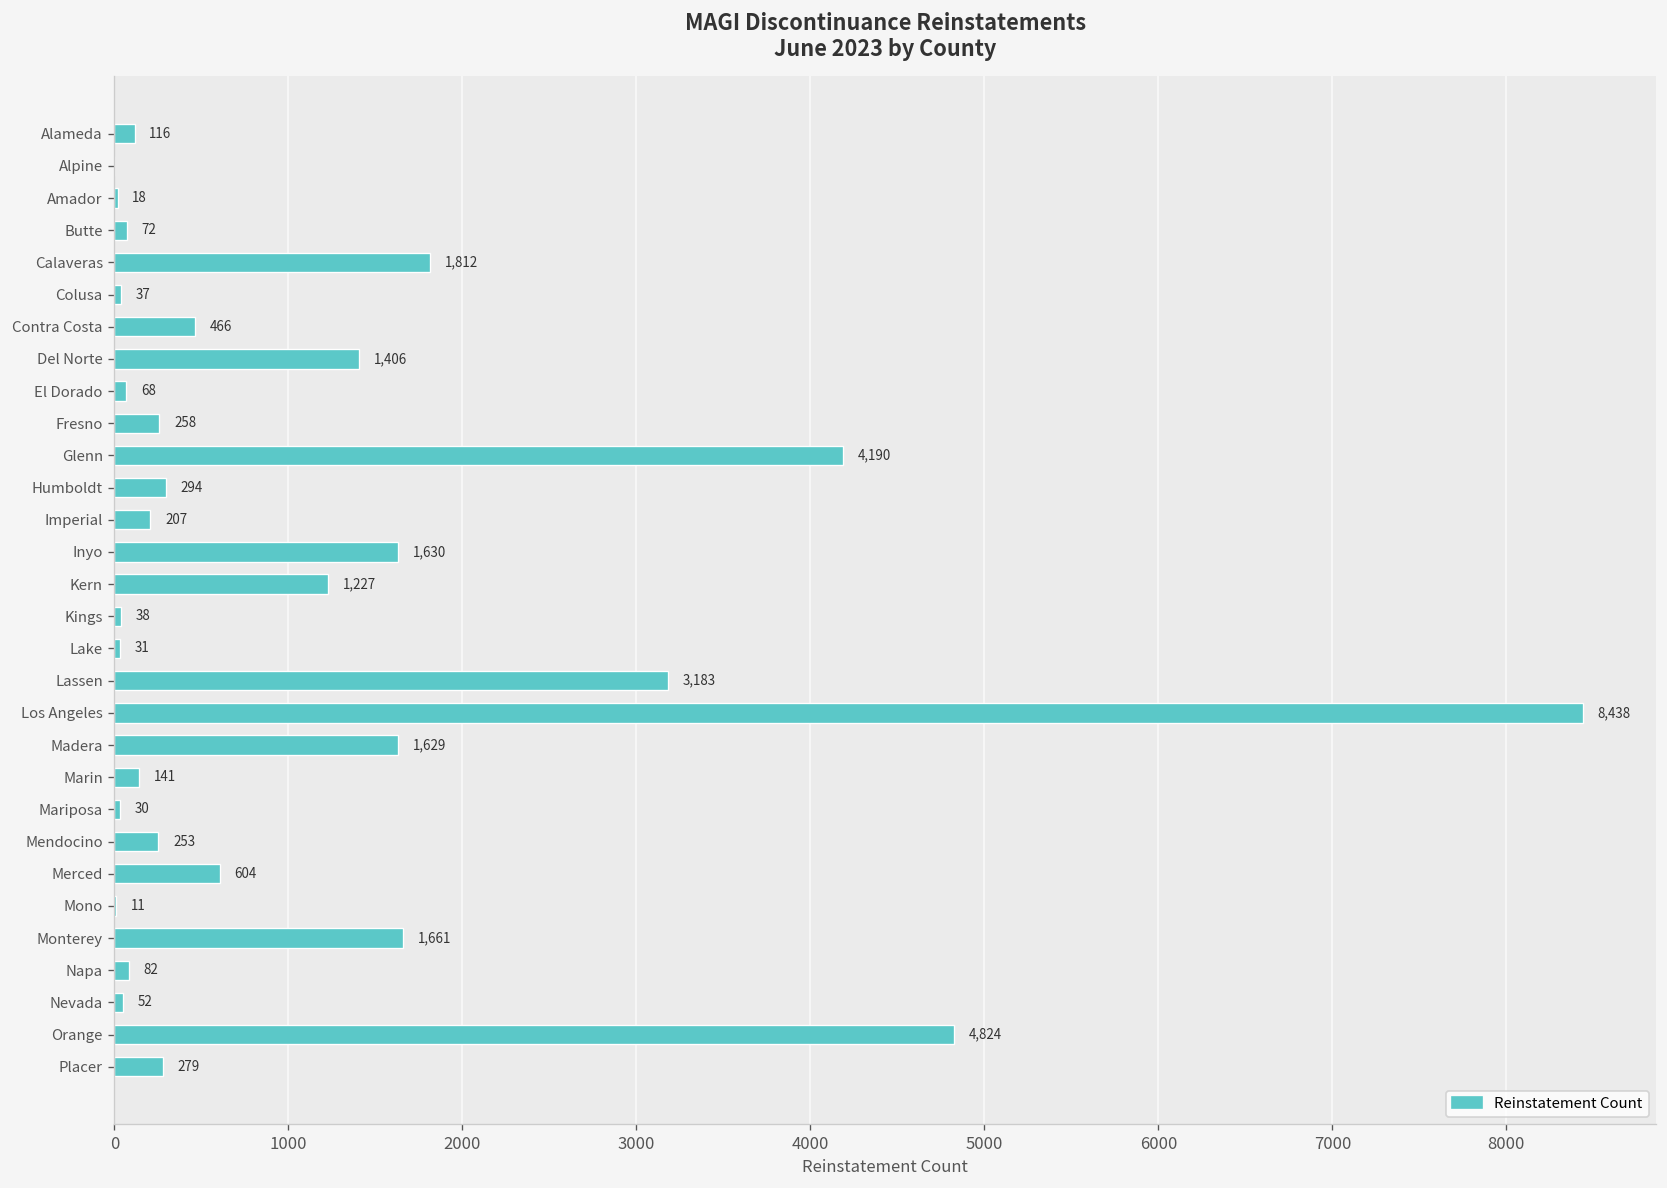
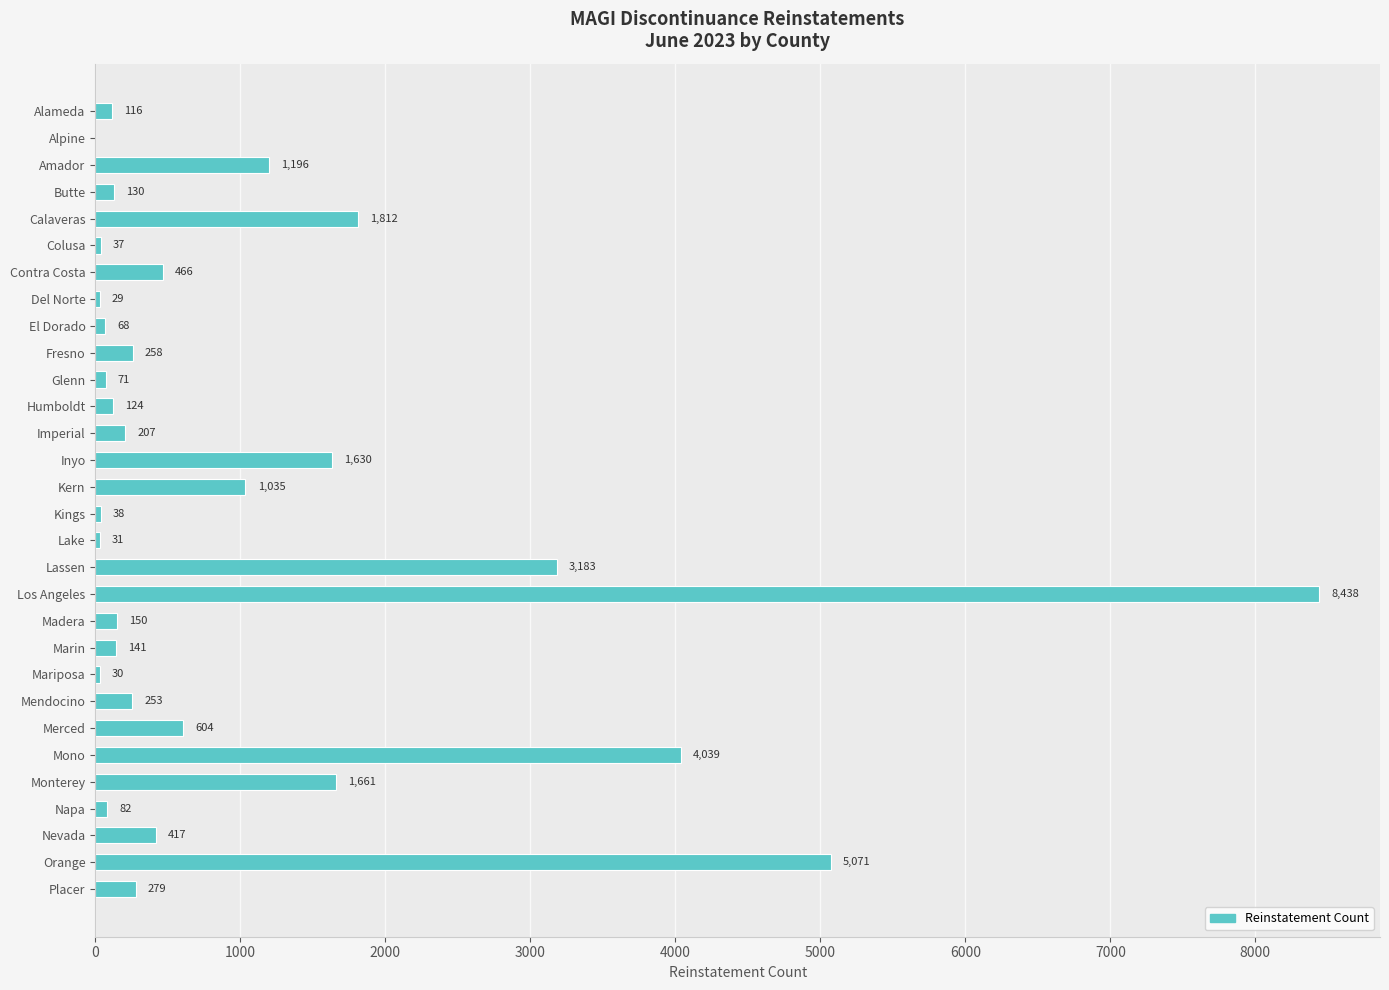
  {
    "Alameda": "116",
-   "Amador": "18",
-   "Butte": "72",
+   "Amador": "1,196",
+   "Butte": "130",
    "Calaveras": "1,812",
    "Colusa": "37",
    "Contra Costa": "466",
-   "Del Norte": "1,406",
+   "Del Norte": "29",
    "El Dorado": "68",
    "Fresno": "258",
-   "Glenn": "4,190",
-   "Humboldt": "294",
+   "Glenn": "71",
+   "Humboldt": "124",
    "Imperial": "207",
    "Inyo": "1,630",
-   "Kern": "1,227",
+   "Kern": "1,035",
    "Kings": "38",
    "Lake": "31",
    "Lassen": "3,183",
    "Los Angeles": "8,438",
-   "Madera": "1,629",
+   "Madera": "150",
    "Marin": "141",
    "Mariposa": "30",
    "Mendocino": "253",
    "Merced": "604",
-   "Mono": "11",
+   "Mono": "4,039",
    "Monterey": "1,661",
    "Napa": "82",
-   "Nevada": "52",
-   "Orange": "4,824",
+   "Nevada": "417",
+   "Orange": "5,071",
    "Placer": "279"
  }
